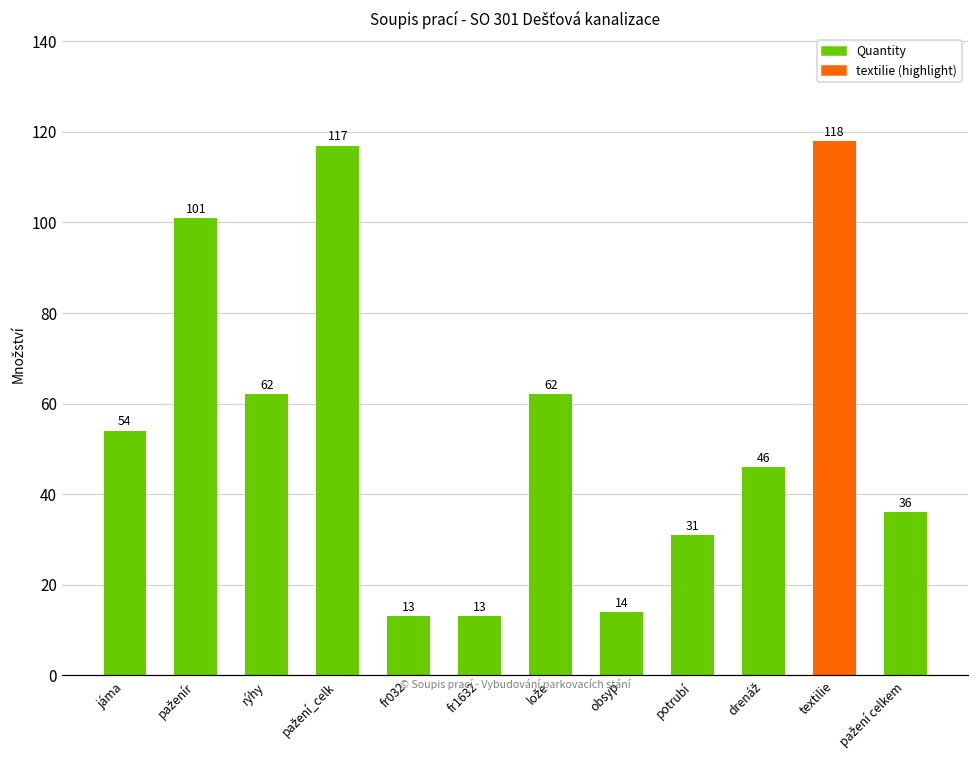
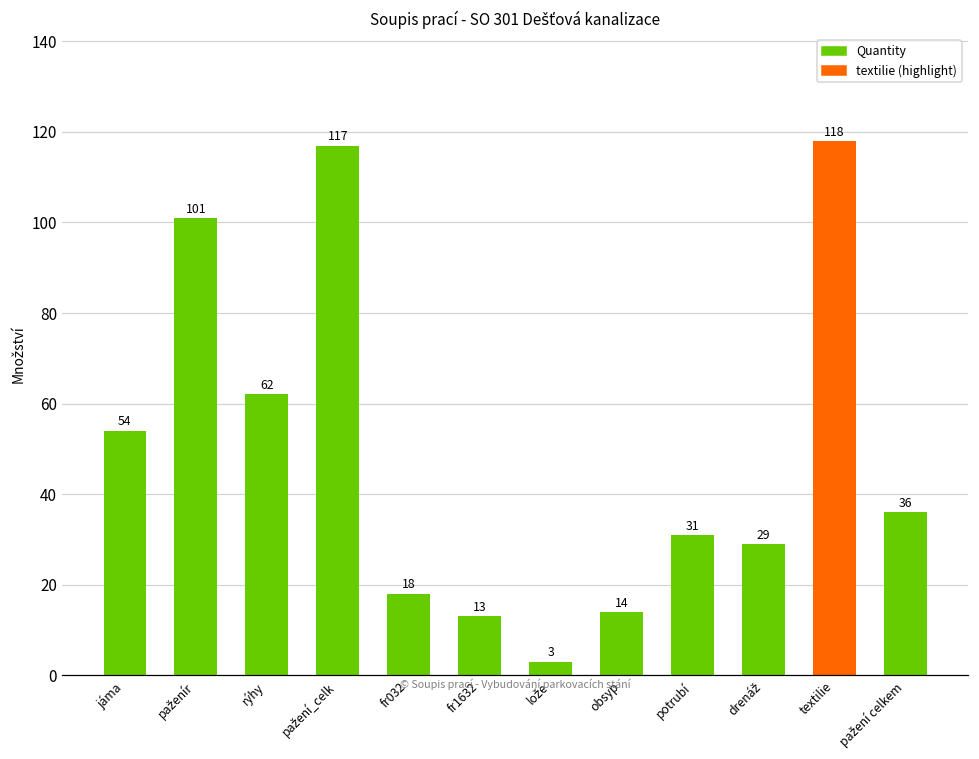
  {
    "jáma": 54,
    "paženír": 101,
    "rýhy": 62,
    "pažení_celk": 117,
-   "fr032": 13,
+   "fr032": 18,
    "fr1632": 13,
-   "lože": 62,
+   "lože": 3,
    "obsyp": 14,
    "potrubí": 31,
-   "drenáž": 46,
+   "drenáž": 29,
    "textilie": 118,
    "pažení celkem": 36
  }
